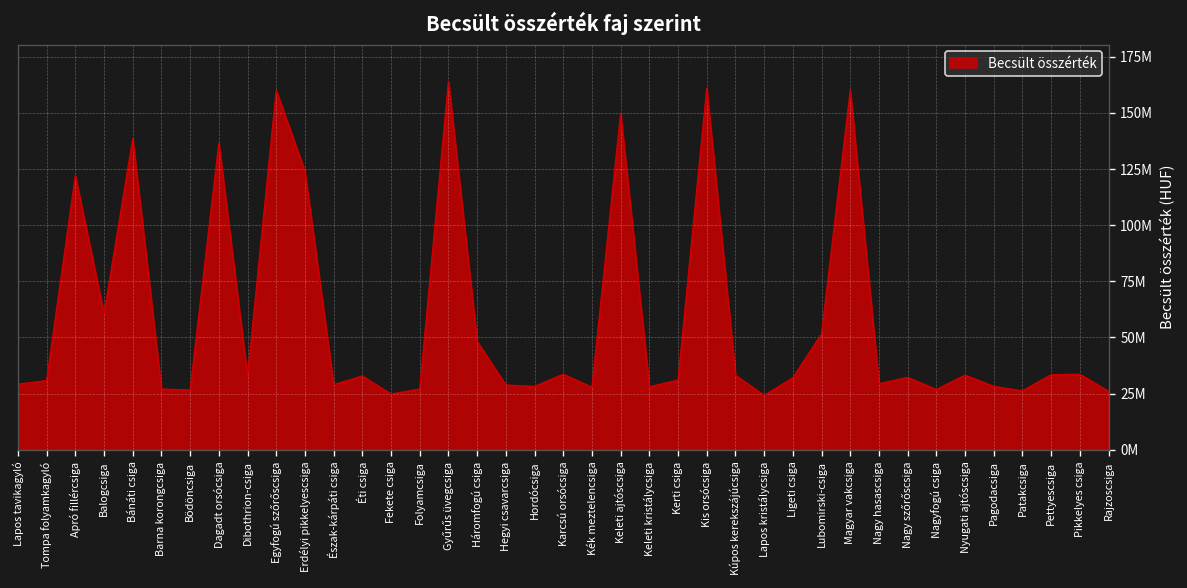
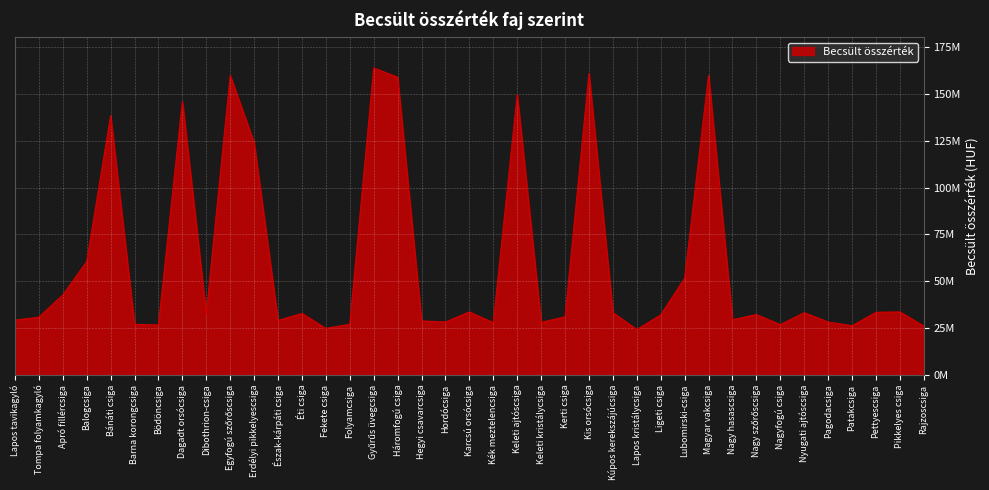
  {
    "Lapos tavikagyló": 29000000,
    "Tompa folyamkagyló": 31000000,
-   "Apró fillércsiga": 122000000,
+   "Apró fillércsiga": 43000000,
    "Balogcsiga": 60000000,
    "Bánáti csiga": 138000000,
    "Barna korongcsiga": 27000000,
    "Bödöncsiga": 27000000,
-   "Dagadt orsócsiga": 136000000,
+   "Dagadt orsócsiga": 146000000,
    "Dibothrion-csiga": 33000000,
    "Egyfogú szőrőscsiga": 160000000,
    "Erdélyi pikkelyescsiga": 124000000,
    "Észak-kárpáti csiga": 29000000,
    "Éti csiga": 33000000,
    "Fekete csiga": 25000000,
    "Folyamcsiga": 27000000,
    "Gyűrűs üvegcsiga": 164000000,
-   "Háromfogú csiga": 48000000,
+   "Háromfogú csiga": 159000000,
    "Hegyi csavarcsiga": 29000000,
    "Hordócsiga": 28000000,
    "Karcsú orsócsiga": 34000000,
    "Kék meztelencsiga": 28000000,
    "Keleti ajtóscsiga": 150000000,
    "Keleti kristálycsiga": 28000000,
    "Kerti csiga": 31000000,
    "Kis orsócsiga": 161000000,
    "Kúpos kerekszájúcsiga": 33000000,
    "Lapos kristálycsiga": 24000000,
    "Ligeti csiga": 32000000,
    "Lubomirski-csiga": 52000000,
    "Magyar vakcsiga": 160000000,
    "Nagy hasascsiga": 29000000,
    "Nagy szőrőscsiga": 32000000,
    "Nagyfogú csiga": 27000000,
    "Nyugati ajtóscsiga": 33000000,
    "Pagodacsiga": 28000000,
    "Patakcsiga": 26000000,
    "Pettyescsiga": 33000000,
    "Pikkelyes csiga": 34000000,
    "Rajzoscsiga": 26000000
  }
